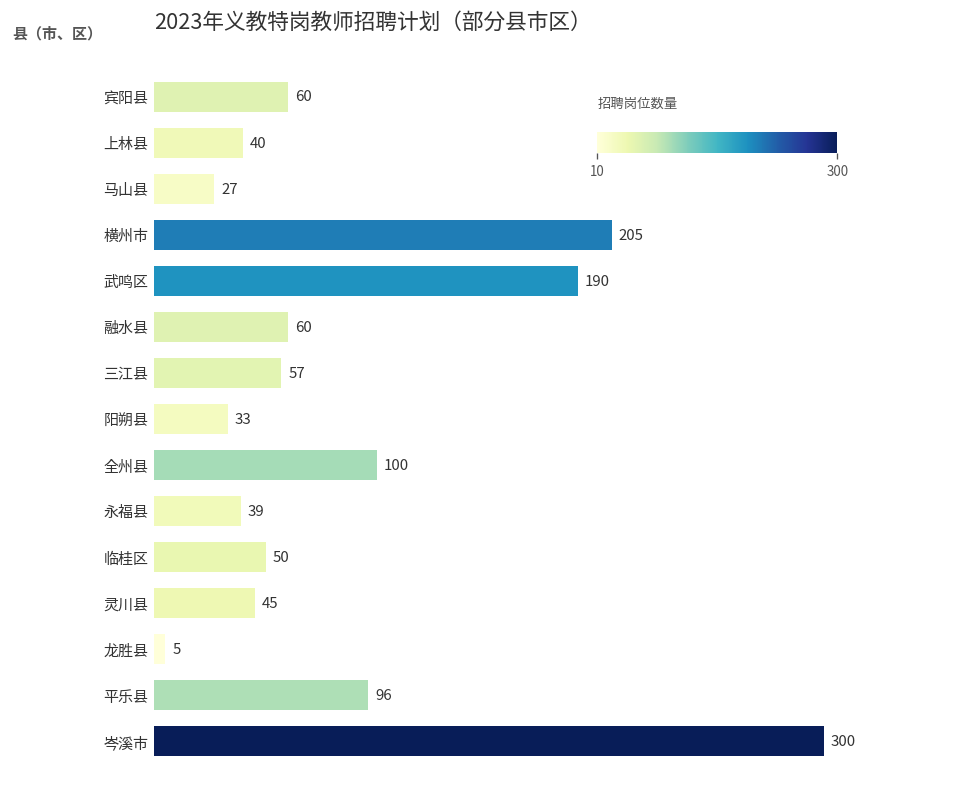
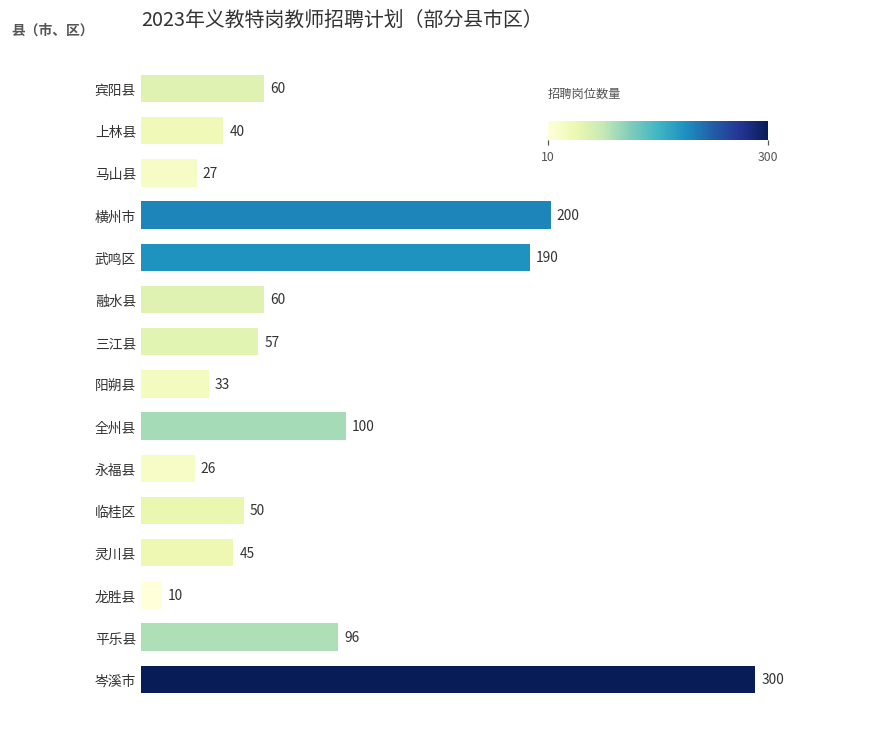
  {
    "宾阳县": 60,
    "上林县": 40,
    "马山县": 27,
-   "横州市": 205,
+   "横州市": 200,
    "武鸣区": 190,
    "融水县": 60,
    "三江县": 57,
    "阳朔县": 33,
    "全州县": 100,
-   "永福县": 39,
+   "永福县": 26,
    "临桂区": 50,
    "灵川县": 45,
-   "龙胜县": 5,
+   "龙胜县": 10,
    "平乐县": 96,
    "岑溪市": 300
  }
